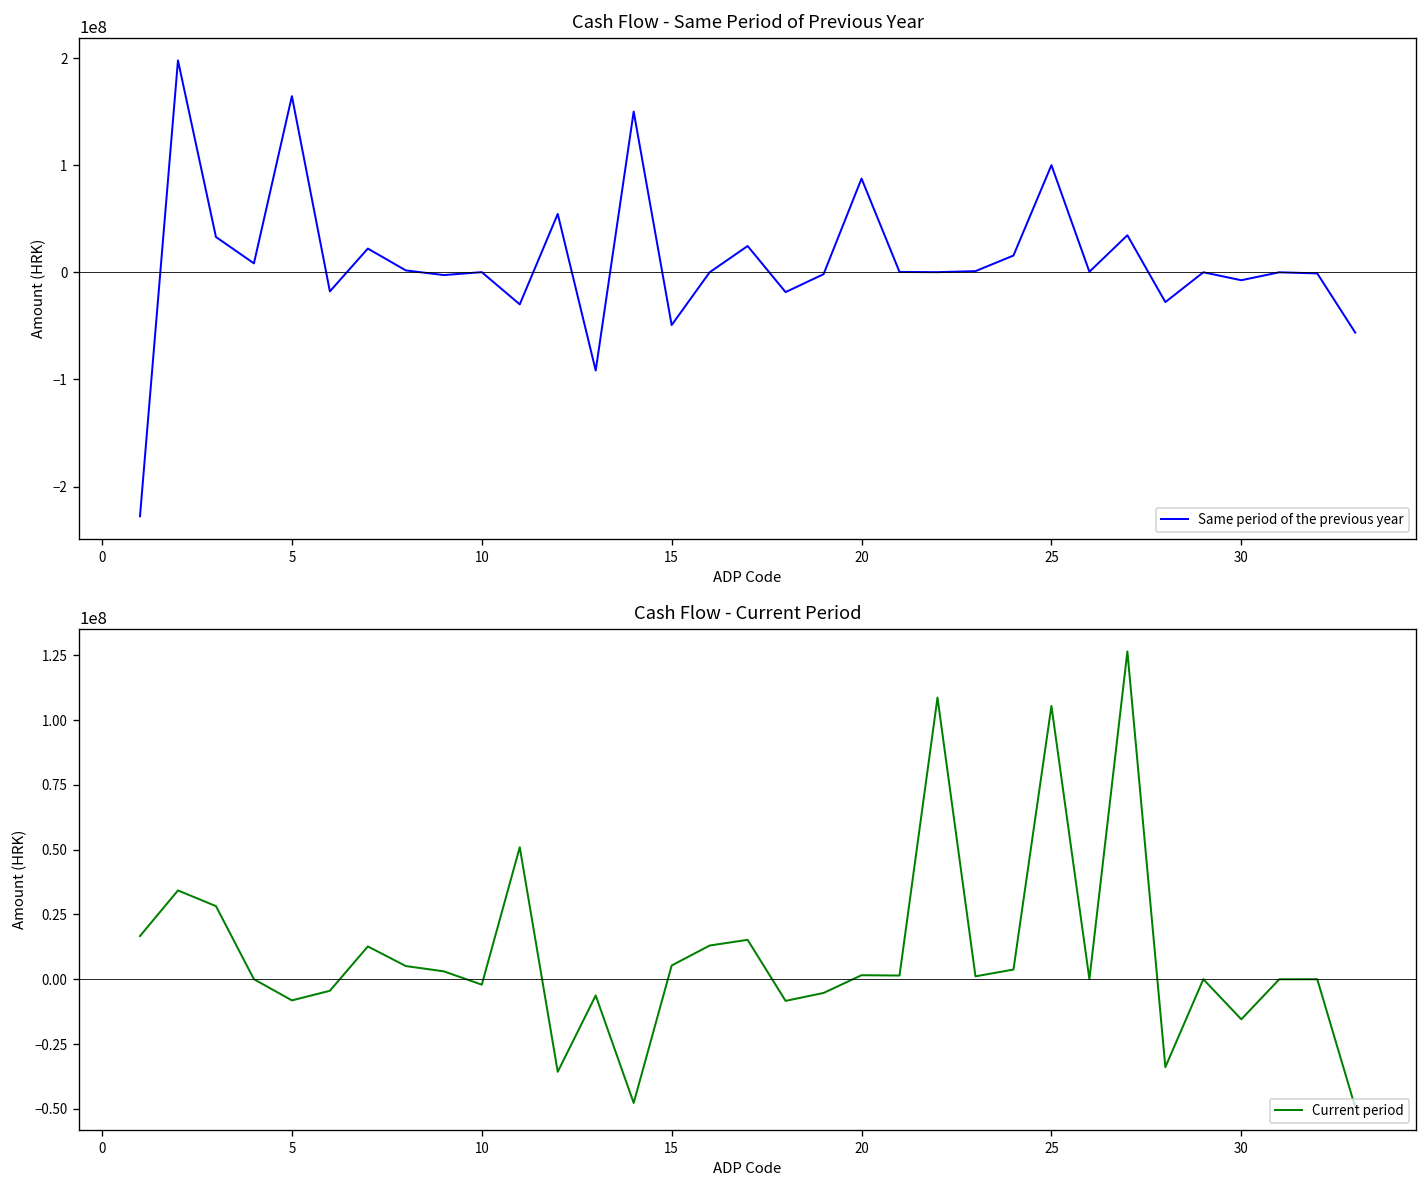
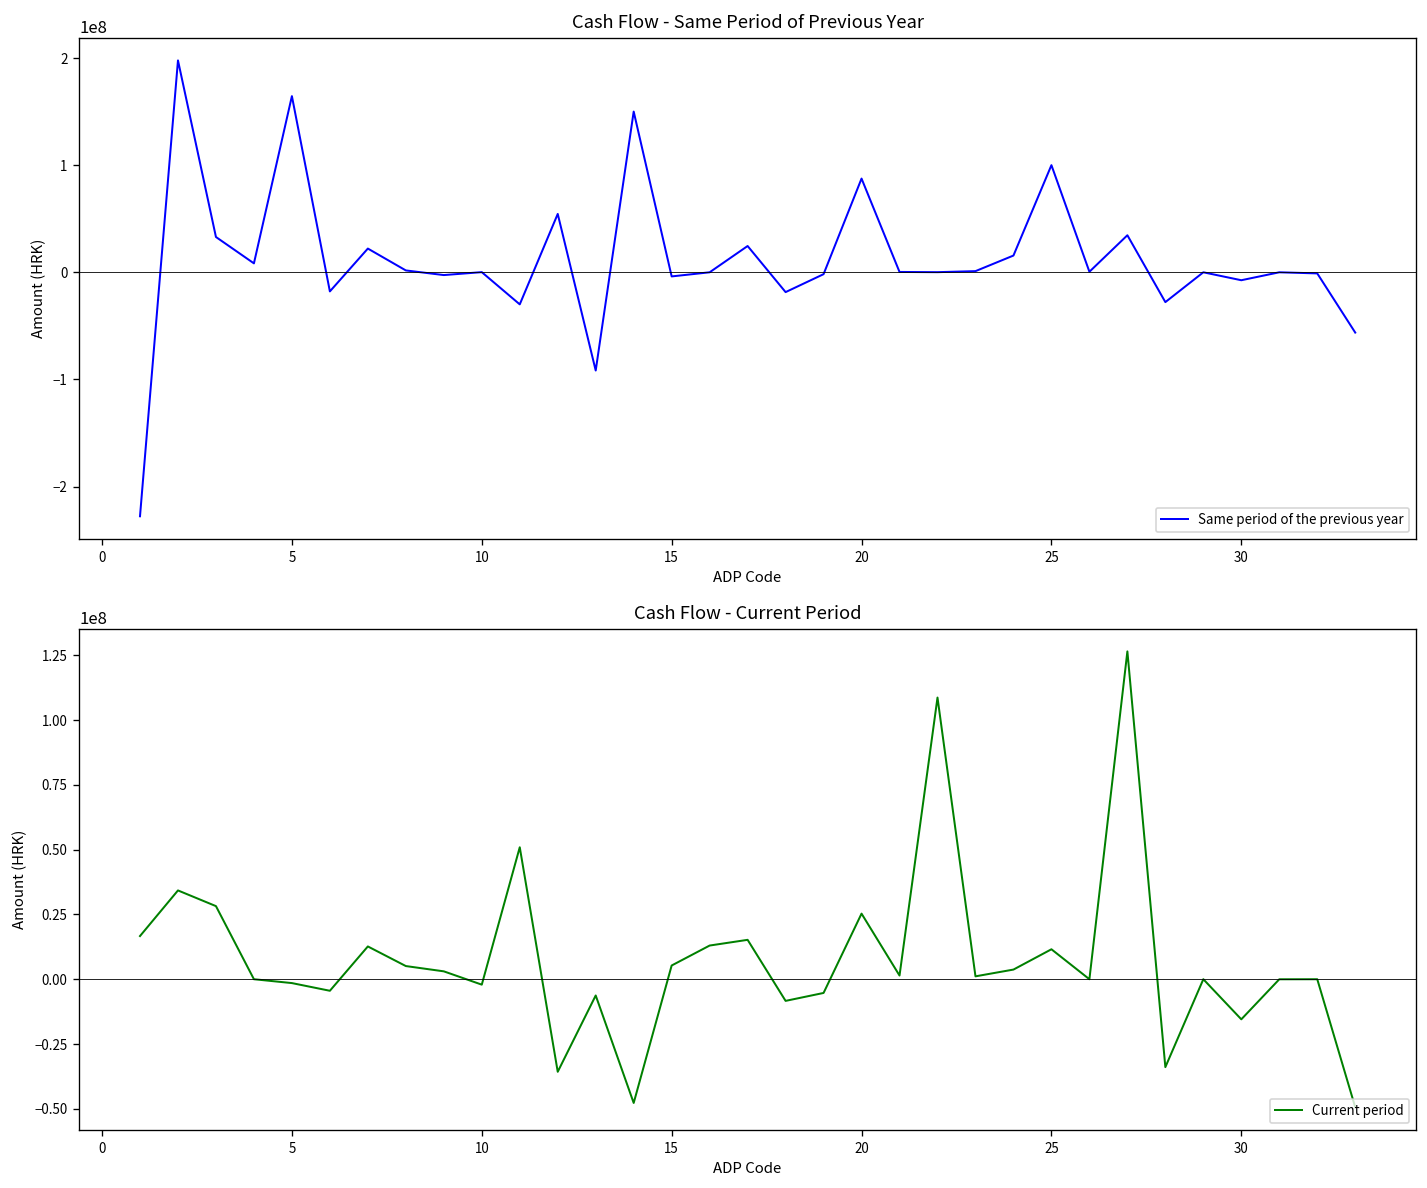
  {
    "Cash Flow - Same Period of Previous Year": {
      "5": 160000000,
      "10": 0,
-     "15": -50000000,
+     "15": 0,
      "20": 90000000,
      "25": 100000000,
      "30": -10000000
    },
    "Cash Flow - Current Period": {
-     "5": -8000000,
+     "5": -1000000,
      "10": -2000000,
      "15": 5000000,
-     "20": 2000000,
-     "25": 105000000,
+     "20": 25000000,
+     "25": 12000000,
      "30": -15000000
    }
  }
